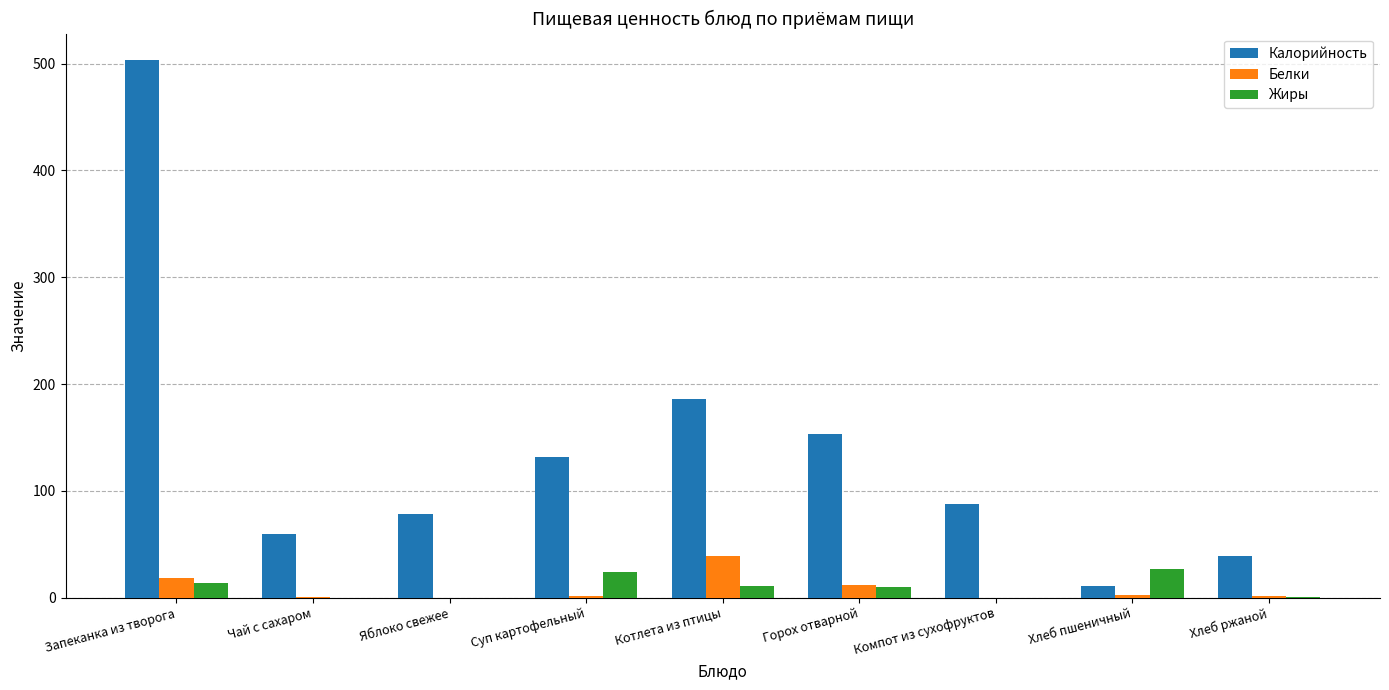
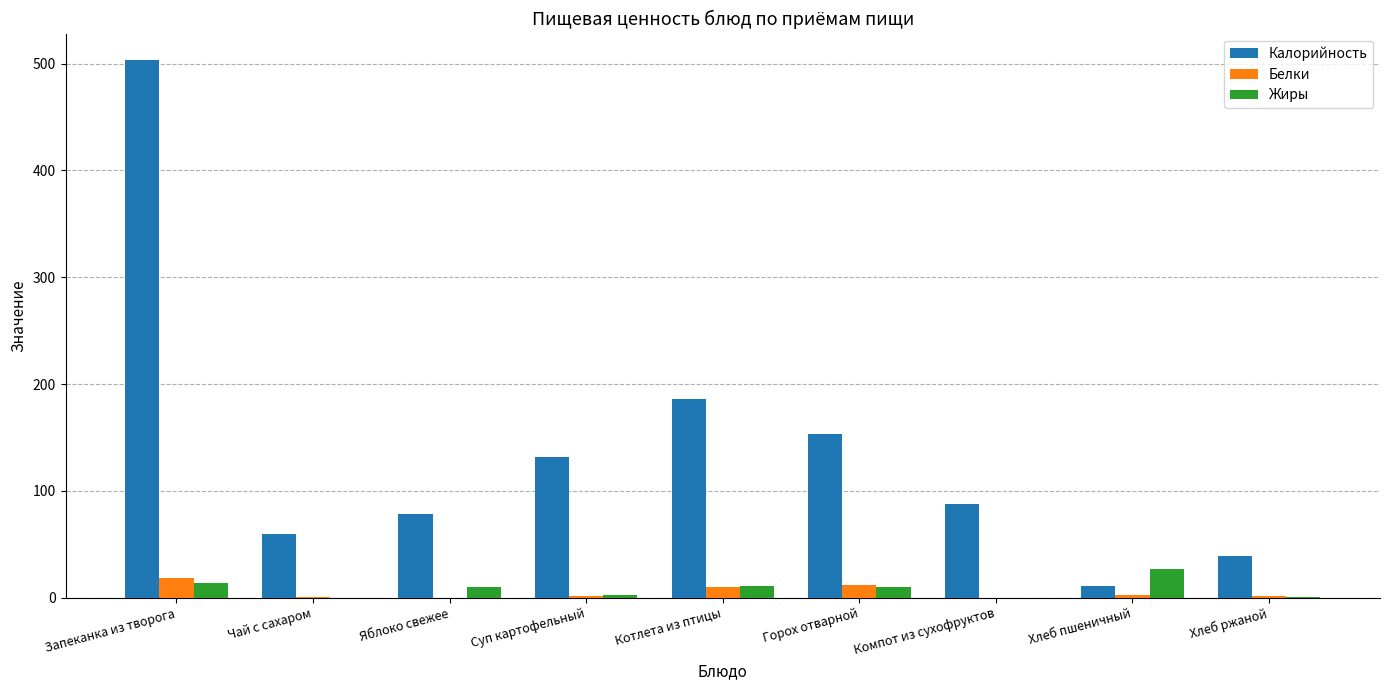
  {
    "Калорийность": {
      "Запеканка из творога": 503,
      "Чай с сахаром": 60,
      "Яблоко свежее": 78,
      "Суп картофельный": 132,
      "Котлета из птицы": 186,
      "Горох отварной": 153,
      "Компот из сухофруктов": 88,
      "Хлеб пшеничный": 11,
      "Хлеб ржаной": 39
    },
    "Белки": {
      "Запеканка из творога": 18,
-     "Котлета из птицы": 39,
+     "Котлета из птицы": 10,
      "Горох отварной": 12,
      "Хлеб пшеничный": 2
    },
    "Жиры": {
      "Запеканка из творога": 14,
      "Чай с сахаром": 0,
-     "Яблоко свежее": 0,
-     "Суп картофельный": 24,
+     "Яблоко свежее": 10,
+     "Суп картофельный": 2,
      "Котлета из птицы": 11,
      "Горох отварной": 10,
      "Компот из сухофруктов": 0,
      "Хлеб пшеничный": 27
    }
  }
